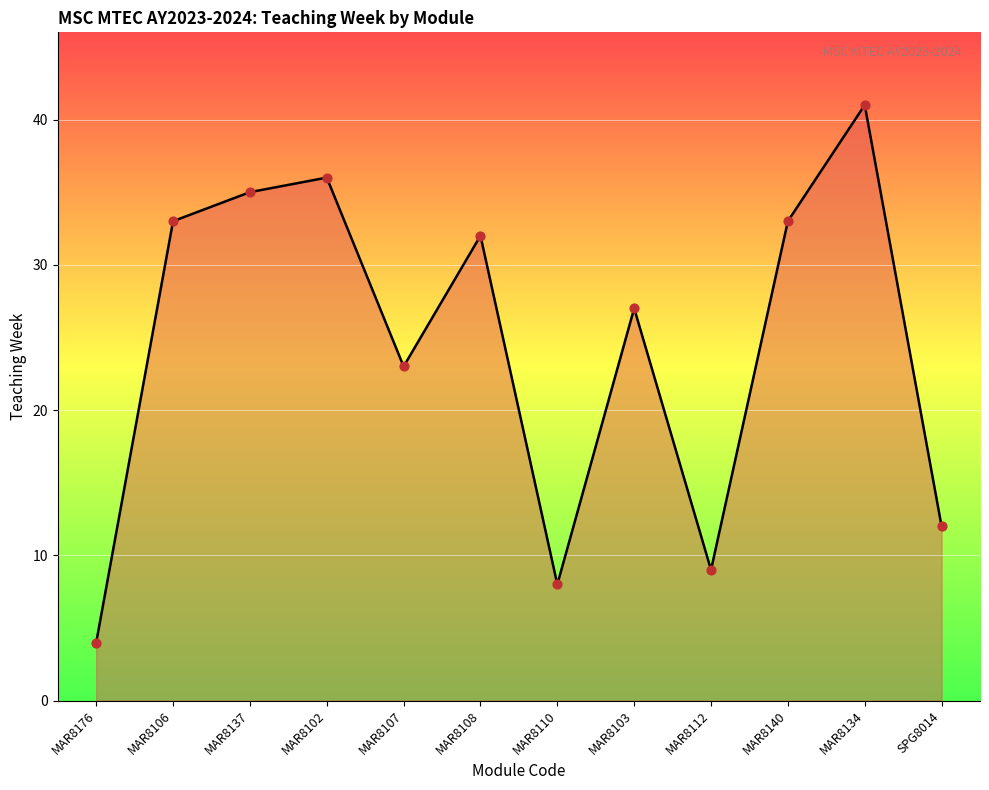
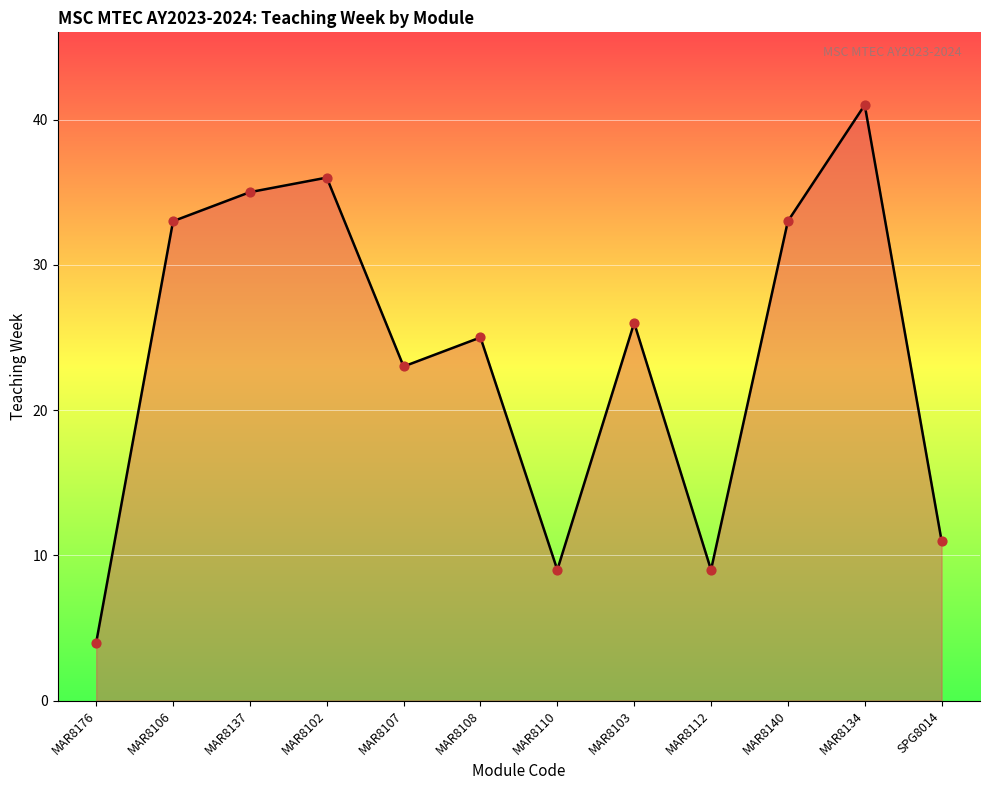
  {
    "MAR8176": 4,
    "MAR8106": 33,
    "MAR8137": 35,
    "MAR8102": 36,
    "MAR8107": 23,
-   "MAR8108": 32,
-   "MAR8110": 8,
-   "MAR8103": 27,
+   "MAR8108": 25,
+   "MAR8110": 9,
+   "MAR8103": 26,
    "MAR8112": 9,
    "MAR8140": 33,
    "MAR8134": 41,
-   "SPG8014": 12
+   "SPG8014": 11
  }
